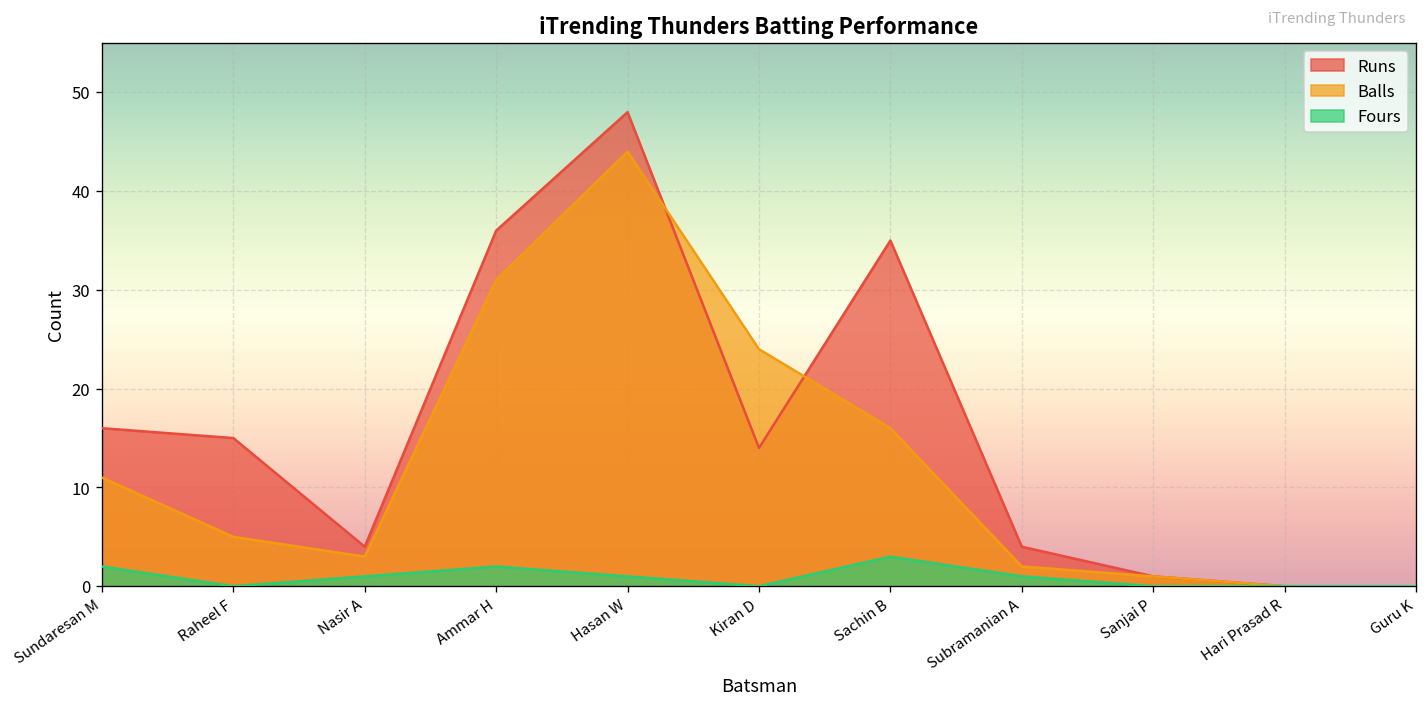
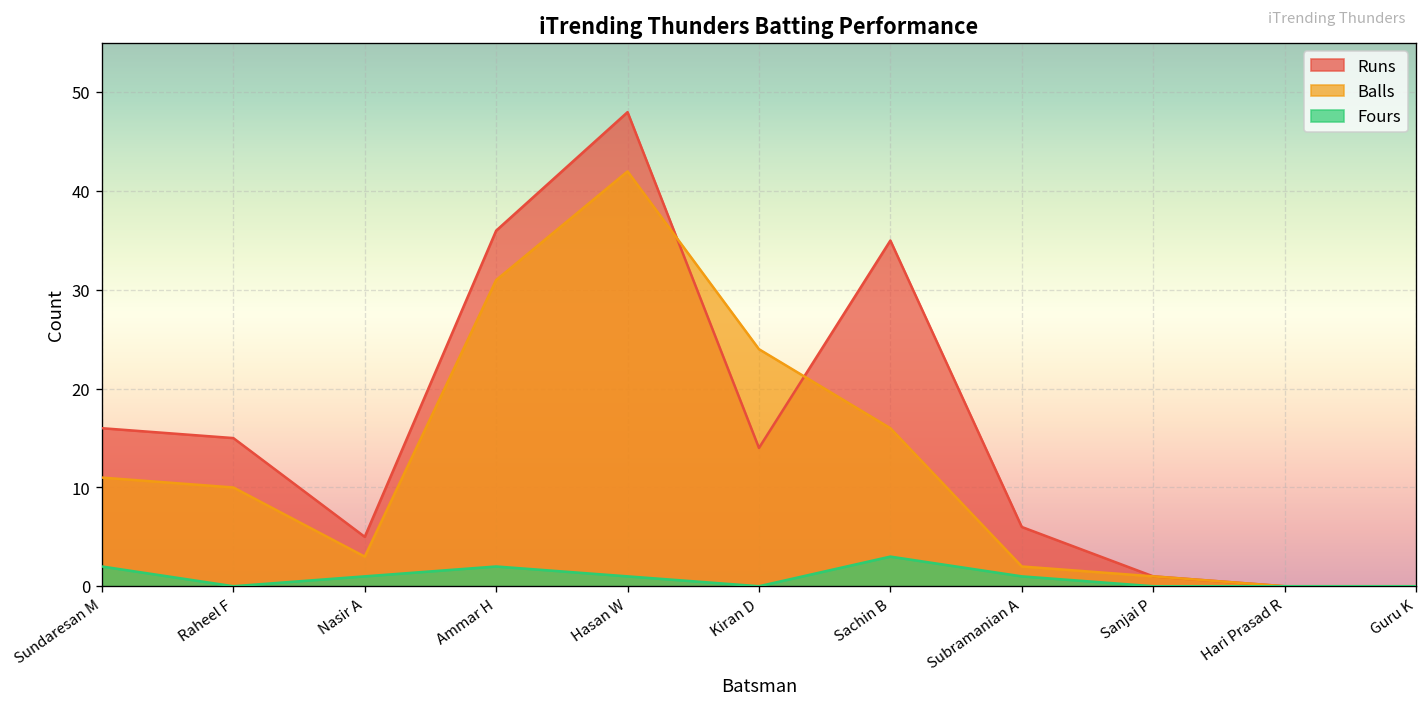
  {
    "Runs": {
      "Sundaresan M": 16,
      "Raheel F": 15,
-     "Nasir A": 4,
+     "Nasir A": 5,
      "Ammar H": 36,
      "Hasan W": 48,
      "Kiran D": 14,
      "Sachin B": 35,
-     "Subramanian A": 4
+     "Subramanian A": 6
    },
    "Balls": {
      "Sundaresan M": 11,
-     "Raheel F": 5,
+     "Raheel F": 10,
      "Nasir A": 3,
      "Ammar H": 31,
-     "Hasan W": 44,
+     "Hasan W": 42,
      "Kiran D": 24,
      "Sachin B": 16,
      "Subramanian A": 2
    },
    "Fours": {
      "Sundaresan M": 2,
      "Raheel F": 0,
      "Nasir A": 1,
      "Ammar H": 2,
      "Hasan W": 1,
      "Kiran D": 0,
      "Sachin B": 3,
      "Subramanian A": 1,
      "Sanjai P": 0
    }
  }
